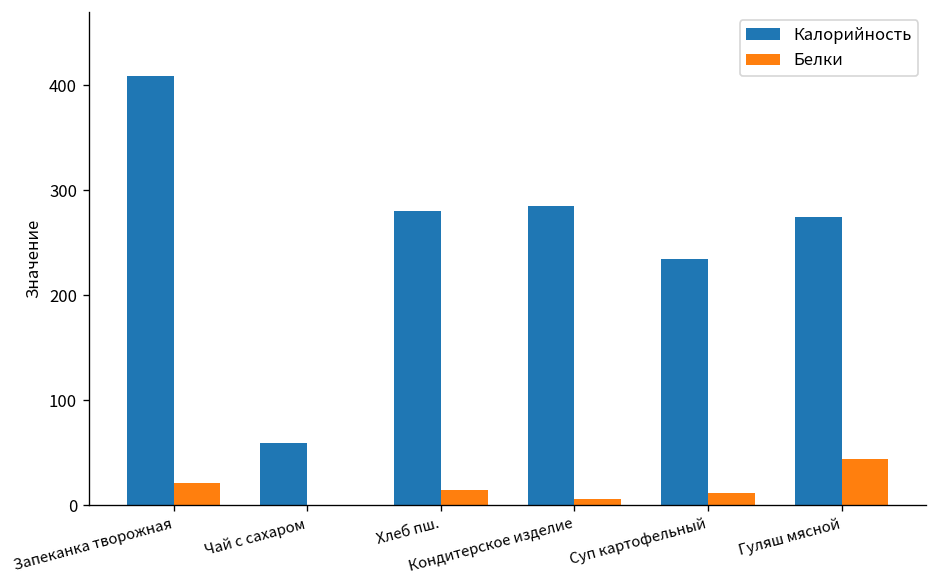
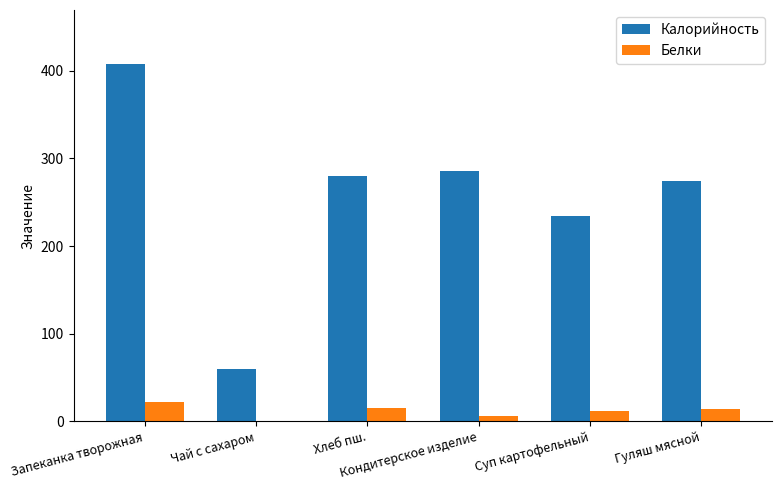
  {
    "Калорийность": {
      "Запеканка творожная": 410,
      "Чай с сахаром": 60,
      "Хлеб пш.": 280,
      "Кондитерское изделие": 290,
      "Суп картофельный": 230,
      "Гуляш мясной": 270
    },
    "Белки": {
      "Запеканка творожная": 20,
      "Хлеб пш.": 10,
      "Кондитерское изделие": 10,
      "Суп картофельный": 10,
-     "Гуляш мясной": 40
+     "Гуляш мясной": 10
    }
  }
